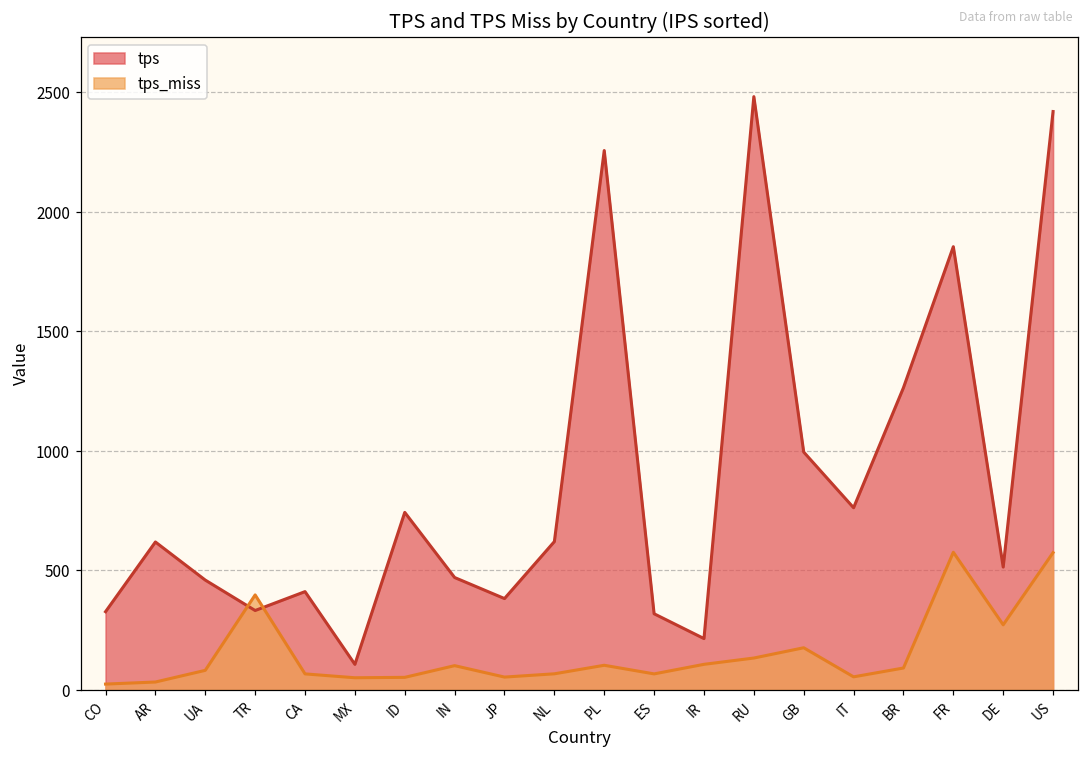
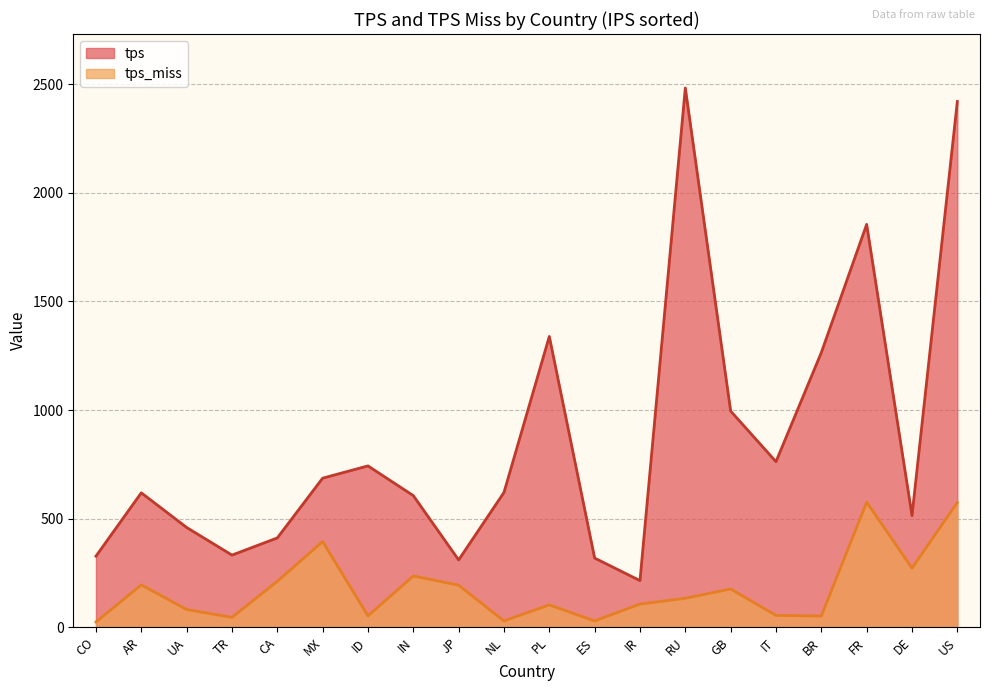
  {
    "tps": {
      "CO": 330,
      "AR": 620,
      "UA": 460,
      "TR": 330,
      "CA": 410,
-     "MX": 110,
+     "MX": 690,
      "ID": 740,
-     "IN": 470,
-     "JP": 380,
+     "IN": 610,
+     "JP": 310,
      "NL": 620,
-     "PL": 2260,
+     "PL": 1340,
      "ES": 320,
      "IR": 220,
      "RU": 2480,
      "GB": 1000,
      "IT": 760,
      "BR": 1260,
      "FR": 1850,
      "DE": 510,
      "US": 2420
    },
    "tps_miss": {
      "CO": 20,
-     "AR": 30,
+     "AR": 200,
      "UA": 80,
-     "TR": 400,
-     "CA": 70,
-     "MX": 50,
+     "TR": 50,
+     "CA": 210,
+     "MX": 390,
      "ID": 50,
-     "IN": 100,
-     "JP": 50,
-     "NL": 70,
+     "IN": 240,
+     "JP": 190,
+     "NL": 30,
      "PL": 100,
-     "ES": 70,
+     "ES": 30,
      "IR": 110,
      "RU": 130,
      "GB": 180,
      "IT": 50,
-     "BR": 90,
+     "BR": 50,
      "FR": 580,
      "DE": 270,
      "US": 570
    }
  }
